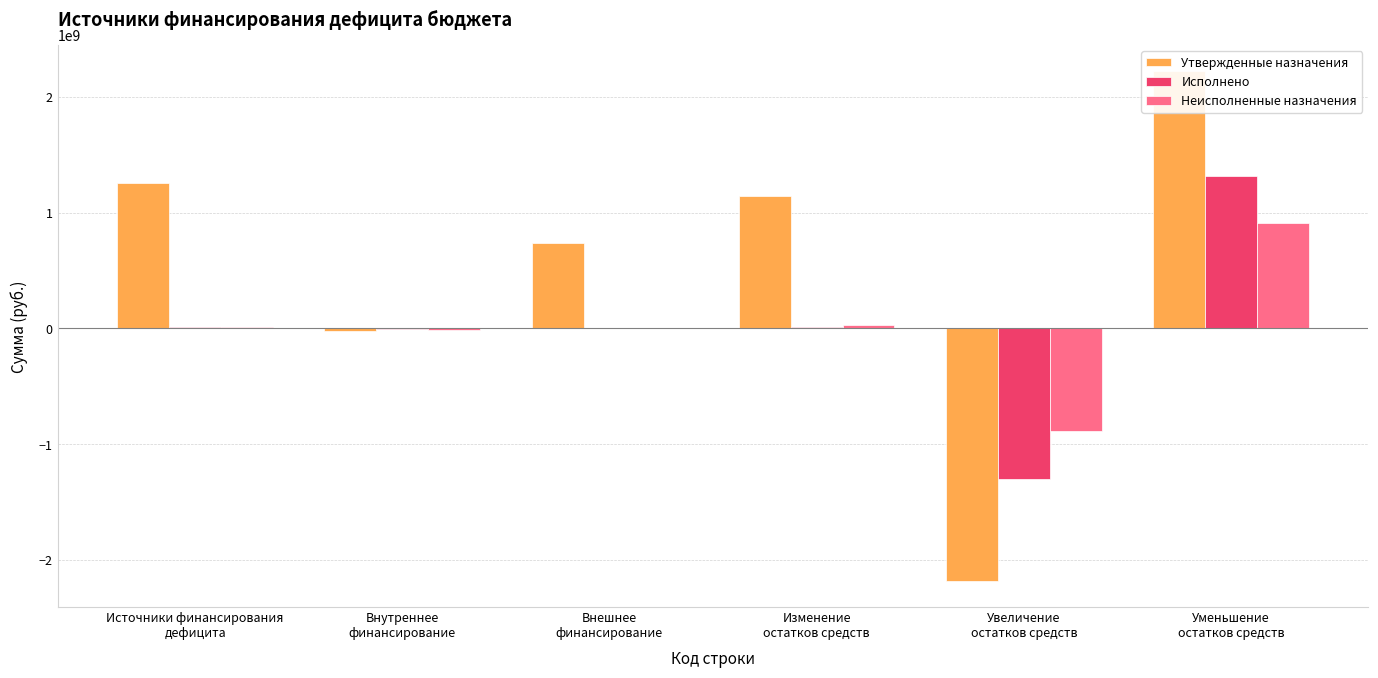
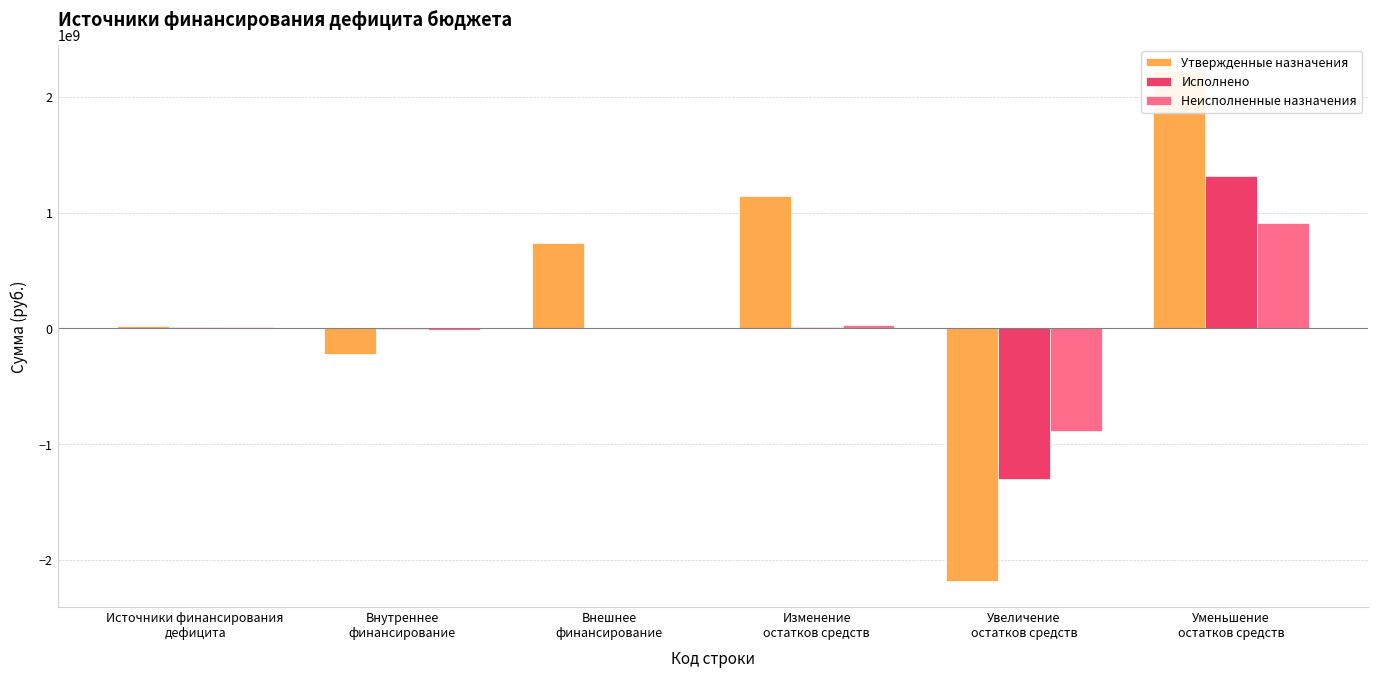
  {
    "Утвержденные назначения": {
-     "Источники финансирования дефицита": 1260000000,
-     "Внутреннее финансирование": -20000000,
+     "Источники финансирования дефицита": 20000000,
+     "Внутреннее финансирование": -220000000,
      "Внешнее финансирование": 730000000,
      "Изменение остатков средств": 1150000000,
      "Увеличение остатков средств": -2180000000
    }
  }
